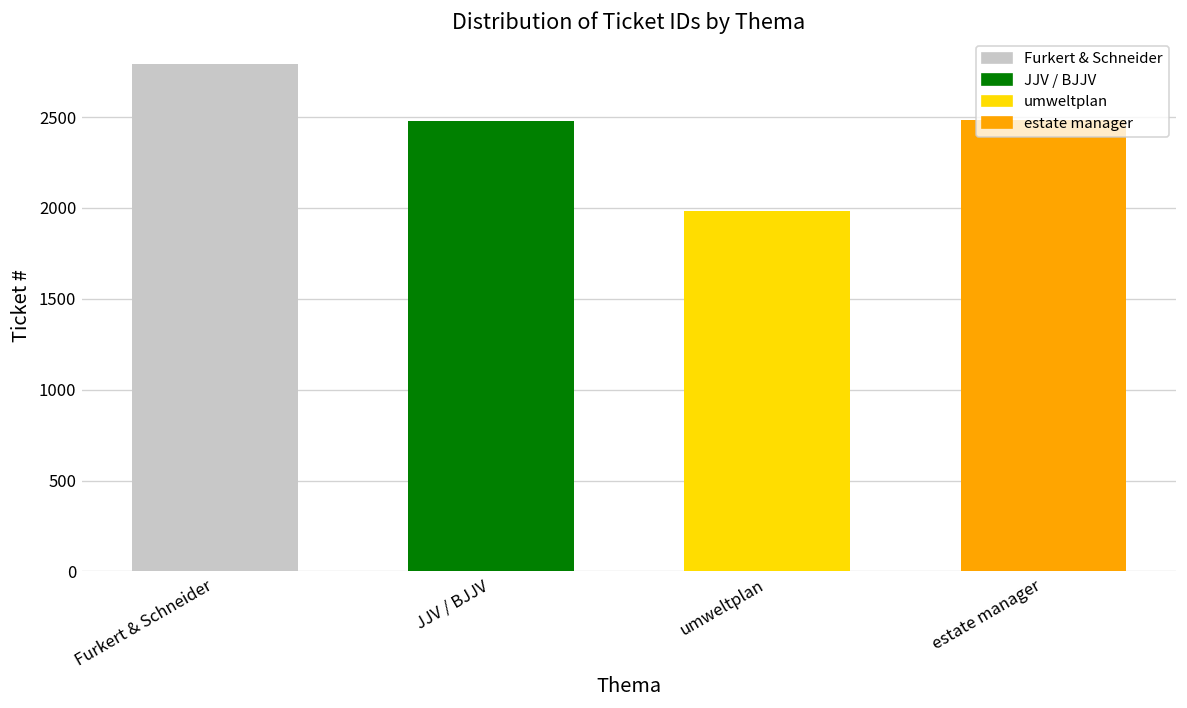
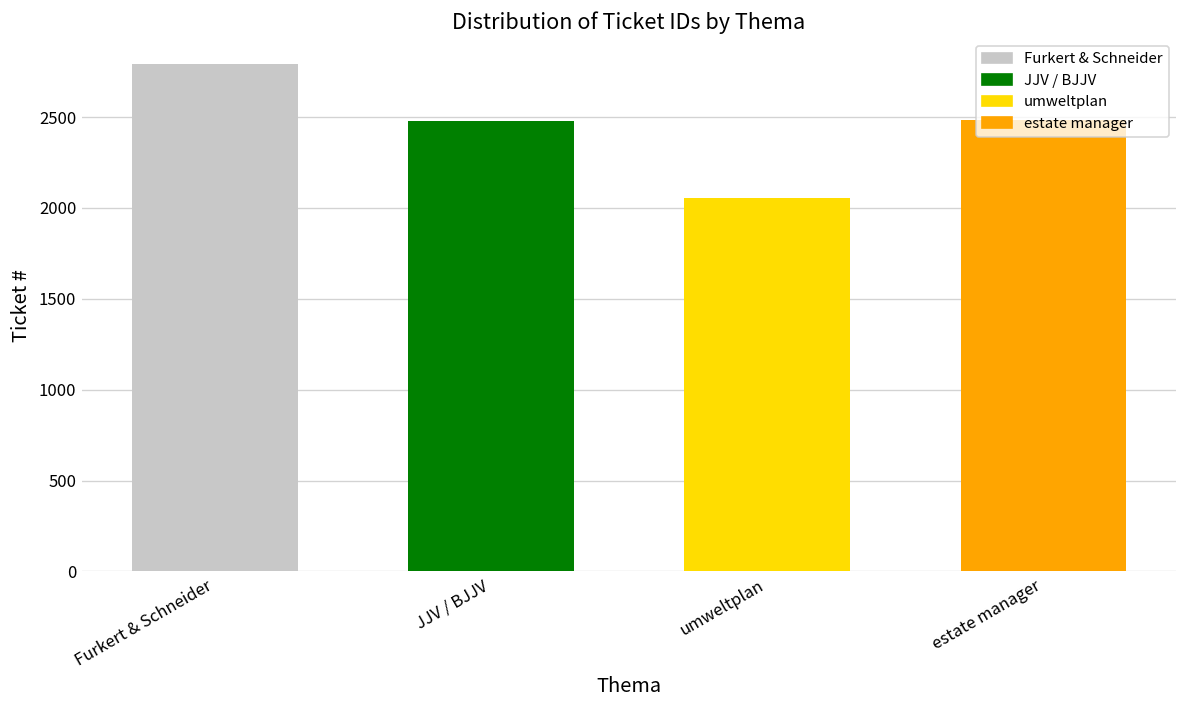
  {
    "Furkert & Schneider": 2790,
    "JJV / BJJV": 2480,
-   "umweltplan": 1980
+   "umweltplan": 2050
  }
